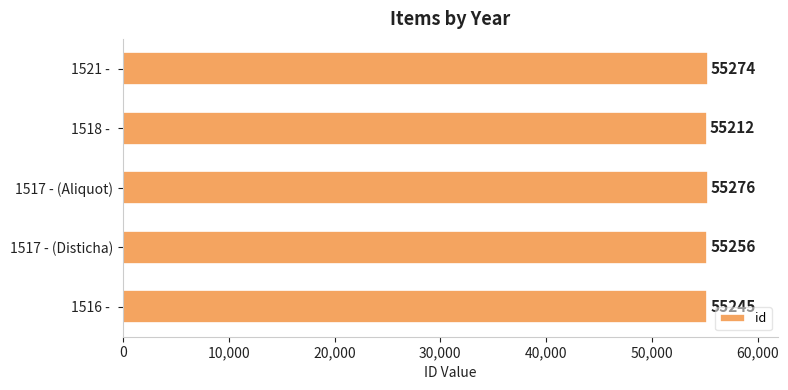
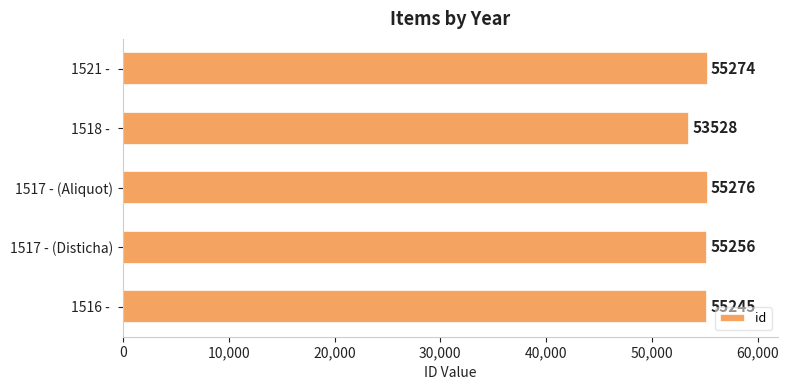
  {
    "1521 -": 55274,
-   "1518 -": 55212,
+   "1518 -": 53528,
    "1517 - (Aliquot)": 55276,
    "1517 - (Disticha)": 55256
  }
